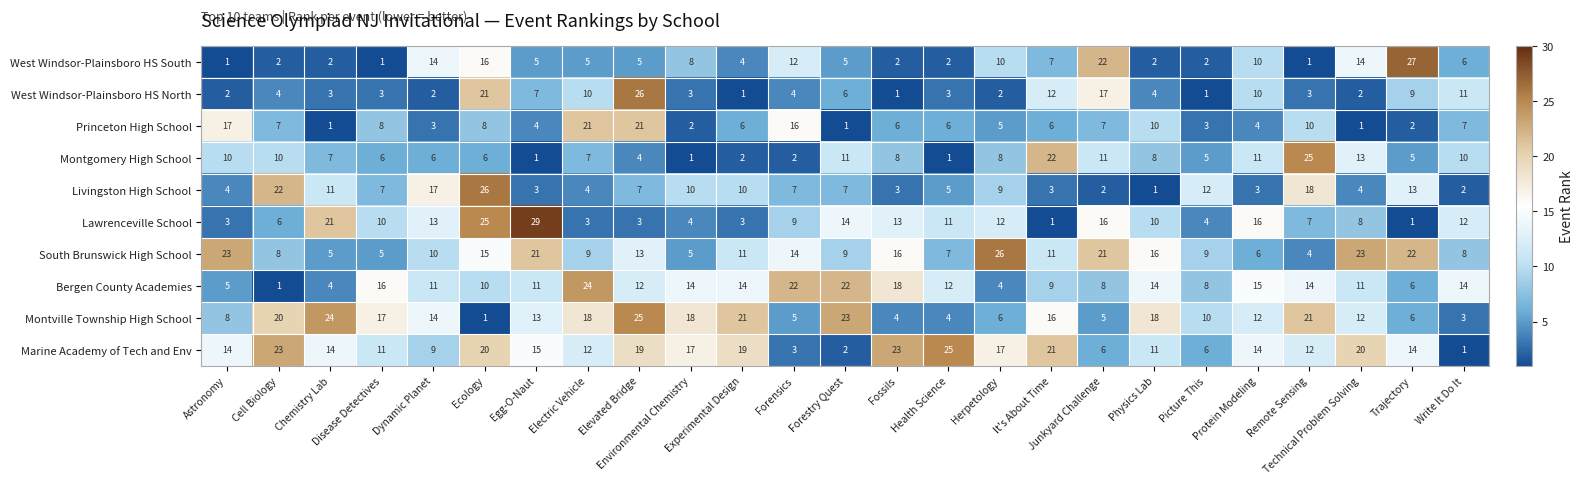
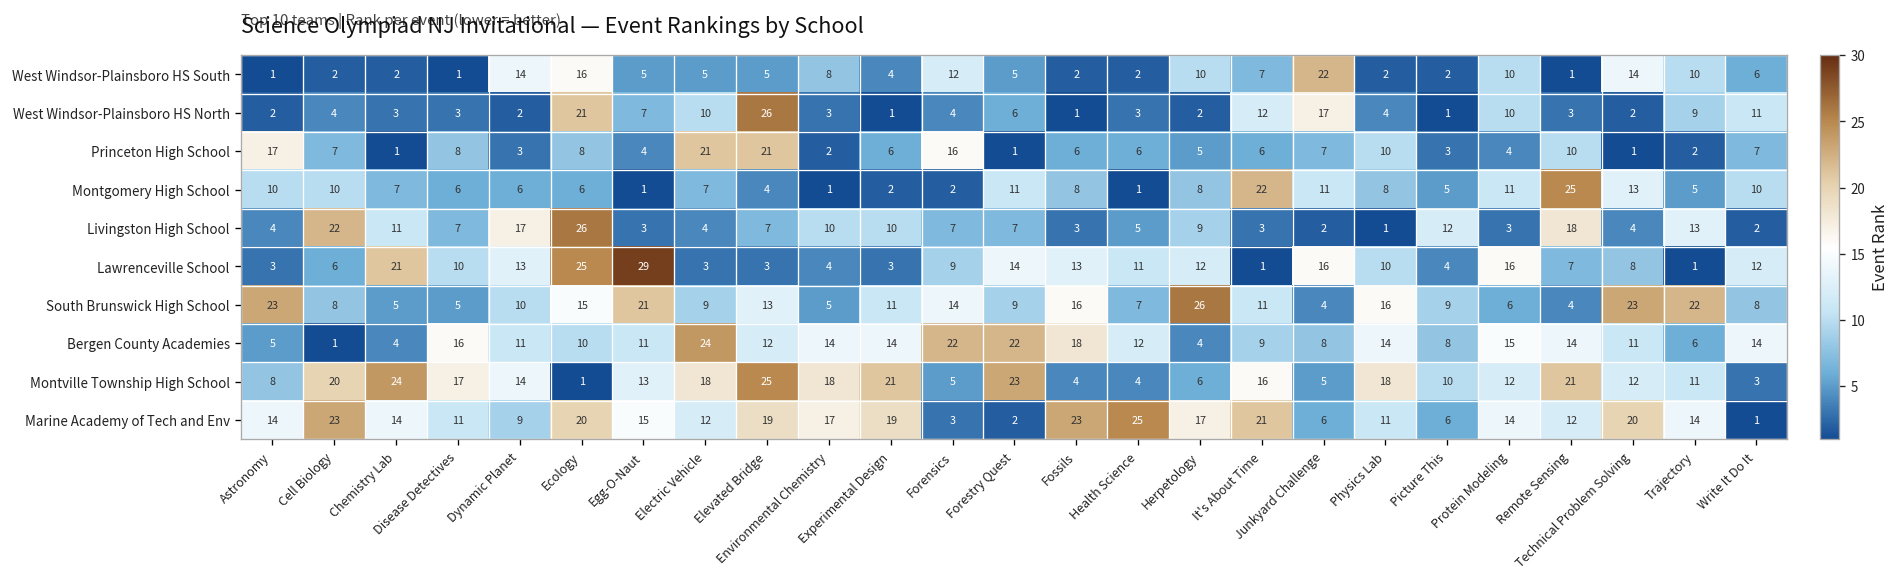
  {
    "West Windsor-Plainsboro HS South": {
      "Astronomy": 1,
      "Cell Biology": 2,
      "Chemistry Lab": 2,
      "Disease Detectives": 1,
      "Dynamic Planet": 14,
      "Ecology": 16,
      "Egg-O-Naut": 5,
      "Electric Vehicle": 5,
      "Elevated Bridge": 5,
      "Environmental Chemistry": 8,
      "Experimental Design": 4,
      "Forensics": 12,
      "Forestry Quest": 5,
      "Fossils": 2,
      "Health Science": 2,
      "Herpetology": 10,
      "It's About Time": 7,
      "Junkyard Challenge": 22,
      "Physics Lab": 2,
      "Picture This": 2,
      "Protein Modeling": 10,
      "Remote Sensing": 1,
      "Technical Problem Solving": 14,
-     "Trajectory": 27,
+     "Trajectory": 10,
      "Write It Do It": 6
    },
    "South Brunswick High School": {
      "Astronomy": 23,
      "Cell Biology": 8,
      "Chemistry Lab": 5,
      "Disease Detectives": 5,
      "Dynamic Planet": 10,
      "Ecology": 15,
      "Egg-O-Naut": 21,
      "Electric Vehicle": 9,
      "Elevated Bridge": 13,
      "Environmental Chemistry": 5,
      "Experimental Design": 11,
      "Forensics": 14,
      "Forestry Quest": 9,
      "Fossils": 16,
      "Health Science": 7,
      "Herpetology": 26,
      "It's About Time": 11,
-     "Junkyard Challenge": 21,
+     "Junkyard Challenge": 4,
      "Physics Lab": 16,
      "Picture This": 9,
      "Protein Modeling": 6,
      "Remote Sensing": 4,
      "Technical Problem Solving": 23,
      "Trajectory": 22,
      "Write It Do It": 8
    },
    "Montville Township High School": {
      "Astronomy": 8,
      "Cell Biology": 20,
      "Chemistry Lab": 24,
      "Disease Detectives": 17,
      "Dynamic Planet": 14,
      "Ecology": 1,
      "Egg-O-Naut": 13,
      "Electric Vehicle": 18,
      "Elevated Bridge": 25,
      "Environmental Chemistry": 18,
      "Experimental Design": 21,
      "Forensics": 5,
      "Forestry Quest": 23,
      "Fossils": 4,
      "Health Science": 4,
      "Herpetology": 6,
      "It's About Time": 16,
      "Junkyard Challenge": 5,
      "Physics Lab": 18,
      "Picture This": 10,
      "Protein Modeling": 12,
      "Remote Sensing": 21,
      "Technical Problem Solving": 12,
-     "Trajectory": 6,
+     "Trajectory": 11,
      "Write It Do It": 3
    }
  }
